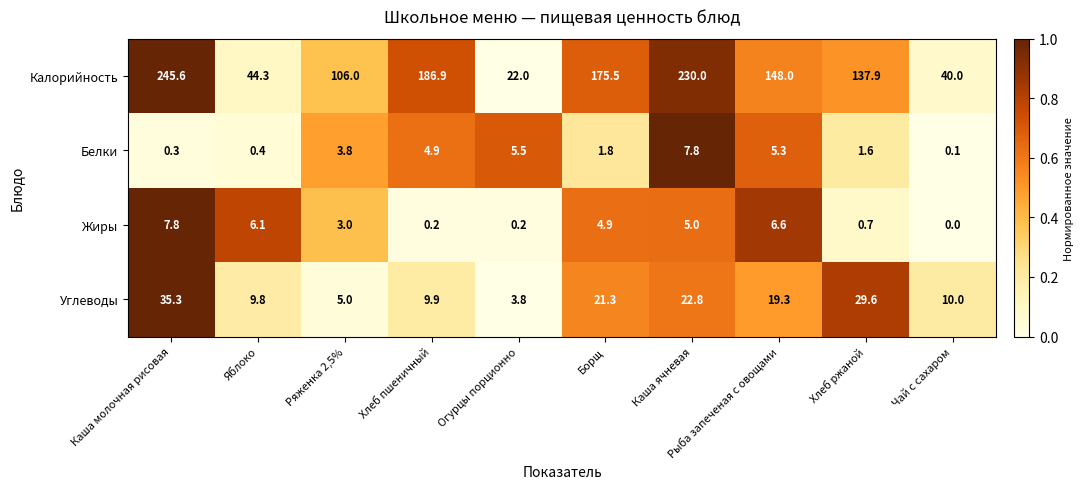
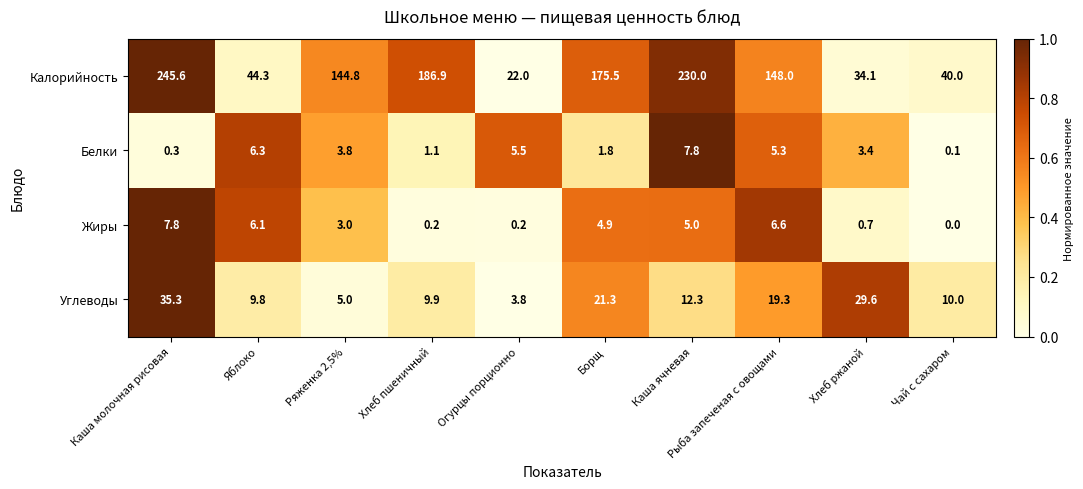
  {
    "Калорийность": {
      "Каша молочная рисовая": 245.6,
      "Яблоко": 44.3,
-     "Ряженка 2,5%": 106.0,
+     "Ряженка 2,5%": 144.8,
      "Хлеб пшеничный": 186.9,
      "Огурцы порционно": 22.0,
      "Борщ": 175.5,
      "Каша ячневая": 230.0,
      "Рыба запеченая с овощами": 148.0,
-     "Хлеб ржаной": 137.9,
+     "Хлеб ржаной": 34.1,
      "Чай с сахаром": 40.0
    },
    "Белки": {
      "Каша молочная рисовая": 0.3,
-     "Яблоко": 0.4,
+     "Яблоко": 6.3,
      "Ряженка 2,5%": 3.8,
-     "Хлеб пшеничный": 4.9,
+     "Хлеб пшеничный": 1.1,
      "Огурцы порционно": 5.5,
      "Борщ": 1.8,
      "Каша ячневая": 7.8,
      "Рыба запеченая с овощами": 5.3,
-     "Хлеб ржаной": 1.6,
+     "Хлеб ржаной": 3.4,
      "Чай с сахаром": 0.1
    },
    "Жиры": {
      "Каша молочная рисовая": 7.8,
      "Яблоко": 6.1,
      "Ряженка 2,5%": 3.0,
      "Хлеб пшеничный": 0.2,
      "Огурцы порционно": 0.2,
      "Борщ": 4.9,
      "Каша ячневая": 5.0,
      "Рыба запеченая с овощами": 6.6,
      "Хлеб ржаной": 0.7,
      "Чай с сахаром": 0.0
    },
    "Углеводы": {
      "Каша молочная рисовая": 35.3,
      "Яблоко": 9.8,
      "Ряженка 2,5%": 5.0,
      "Хлеб пшеничный": 9.9,
      "Огурцы порционно": 3.8,
      "Борщ": 21.3,
-     "Каша ячневая": 22.8,
+     "Каша ячневая": 12.3,
      "Рыба запеченая с овощами": 19.3,
      "Хлеб ржаной": 29.6,
      "Чай с сахаром": 10.0
    }
  }
